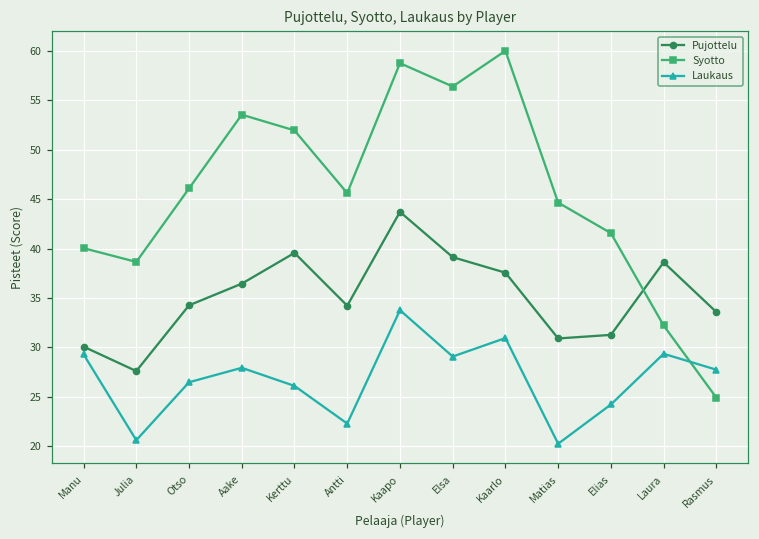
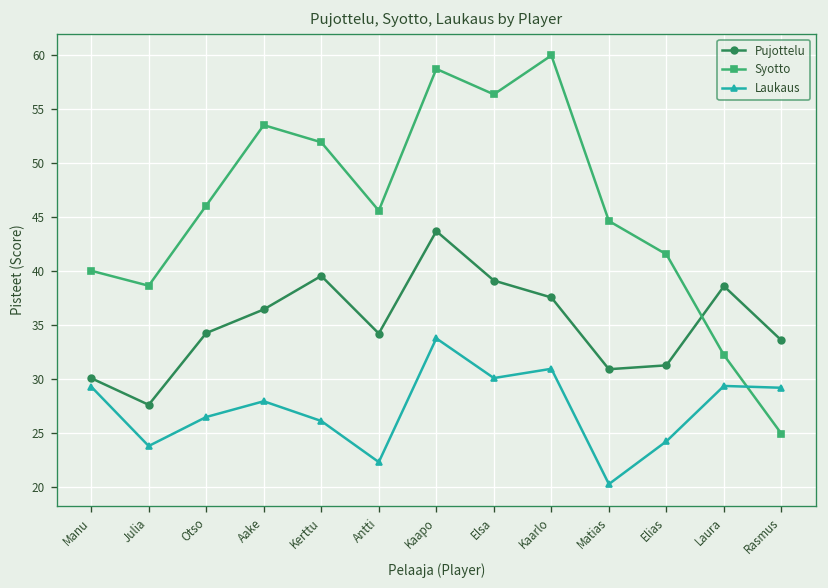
  {
    "Laukaus": {
      "Manu": 29,
-     "Julia": 21,
+     "Julia": 24,
      "Otso": 26,
      "Aake": 28,
      "Kerttu": 26,
      "Antti": 22,
      "Kaapo": 34,
-     "Elsa": 29,
+     "Elsa": 30,
      "Kaarlo": 31,
      "Matias": 20,
      "Elias": 24,
      "Laura": 29,
-     "Rasmus": 28
+     "Rasmus": 29
    }
  }
